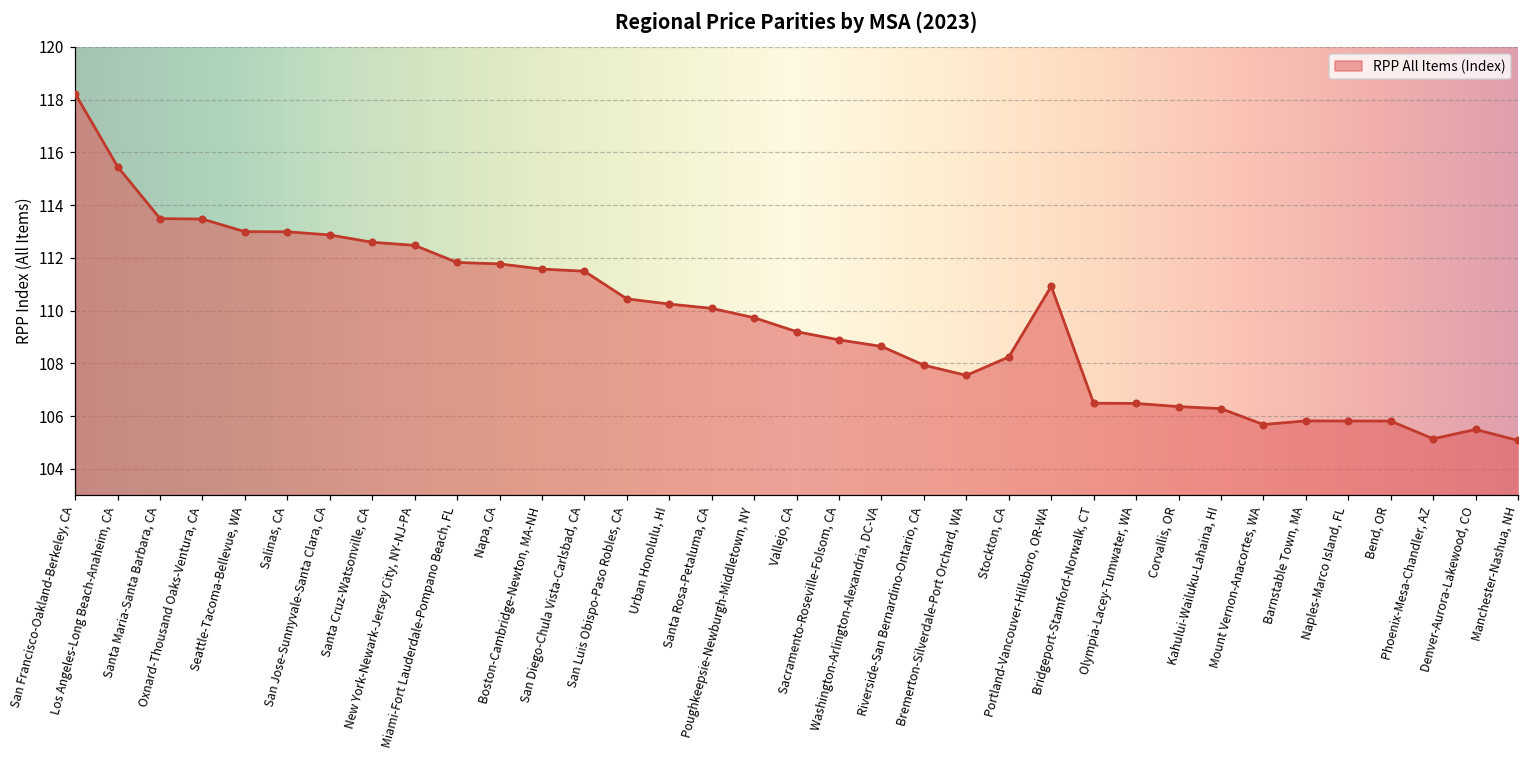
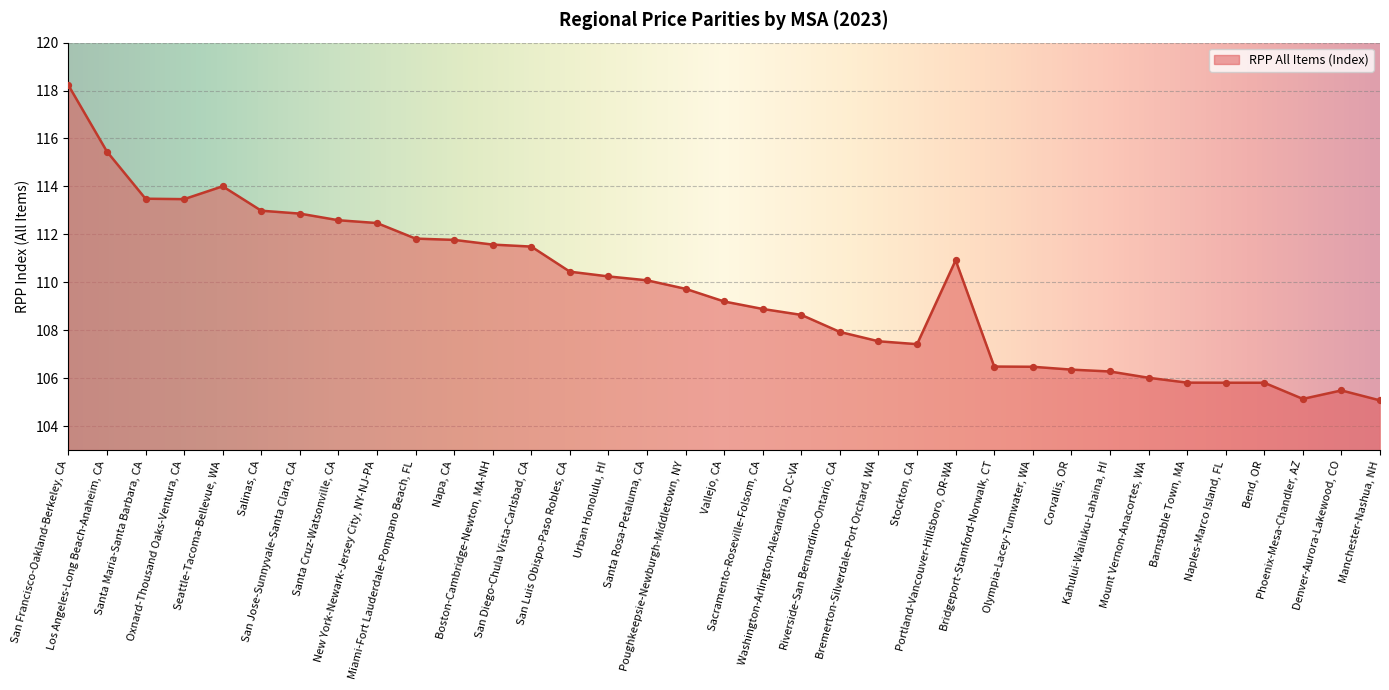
  {
    "San Francisco-Oakland-Berkeley, CA": 118.2,
    "Los Angeles-Long Beach-Anaheim, CA": 115.5,
    "Santa Maria-Santa Barbara, CA": 113.5,
    "Oxnard-Thousand Oaks-Ventura, CA": 113.5,
-   "Seattle-Tacoma-Bellevue, WA": 113.0,
+   "Seattle-Tacoma-Bellevue, WA": 114.0,
    "Salinas, CA": 113.0,
    "San Jose-Sunnyvale-Santa Clara, CA": 112.9,
    "Santa Cruz-Watsonville, CA": 112.6,
    "New York-Newark-Jersey City, NY-NJ-PA": 112.5,
    "Miami-Fort Lauderdale-Pompano Beach, FL": 111.8,
    "Napa, CA": 111.8,
    "Boston-Cambridge-Newton, MA-NH": 111.6,
    "San Diego-Chula Vista-Carlsbad, CA": 111.5,
    "San Luis Obispo-Paso Robles, CA": 110.4,
    "Urban Honolulu, HI": 110.2,
    "Santa Rosa-Petaluma, CA": 110.1,
    "Poughkeepsie-Newburgh-Middletown, NY": 109.7,
    "Vallejo, CA": 109.2,
    "Sacramento-Roseville-Folsom, CA": 108.9,
    "Washington-Arlington-Alexandria, DC-VA": 108.6,
    "Riverside-San Bernardino-Ontario, CA": 107.9,
    "Bremerton-Silverdale-Port Orchard, WA": 107.5,
-   "Stockton, CA": 108.2,
+   "Stockton, CA": 107.4,
    "Portland-Vancouver-Hillsboro, OR-WA": 110.9,
    "Bridgeport-Stamford-Norwalk, CT": 106.5,
    "Olympia-Lacey-Tumwater, WA": 106.5,
    "Corvallis, OR": 106.4,
    "Kahului-Wailuku-Lahaina, HI": 106.3,
-   "Mount Vernon-Anacortes, WA": 105.7,
+   "Mount Vernon-Anacortes, WA": 106.0,
    "Barnstable Town, MA": 105.8,
    "Naples-Marco Island, FL": 105.8,
    "Bend, OR": 105.8,
    "Phoenix-Mesa-Chandler, AZ": 105.1,
    "Denver-Aurora-Lakewood, CO": 105.5,
    "Manchester-Nashua, NH": 105.1
  }
